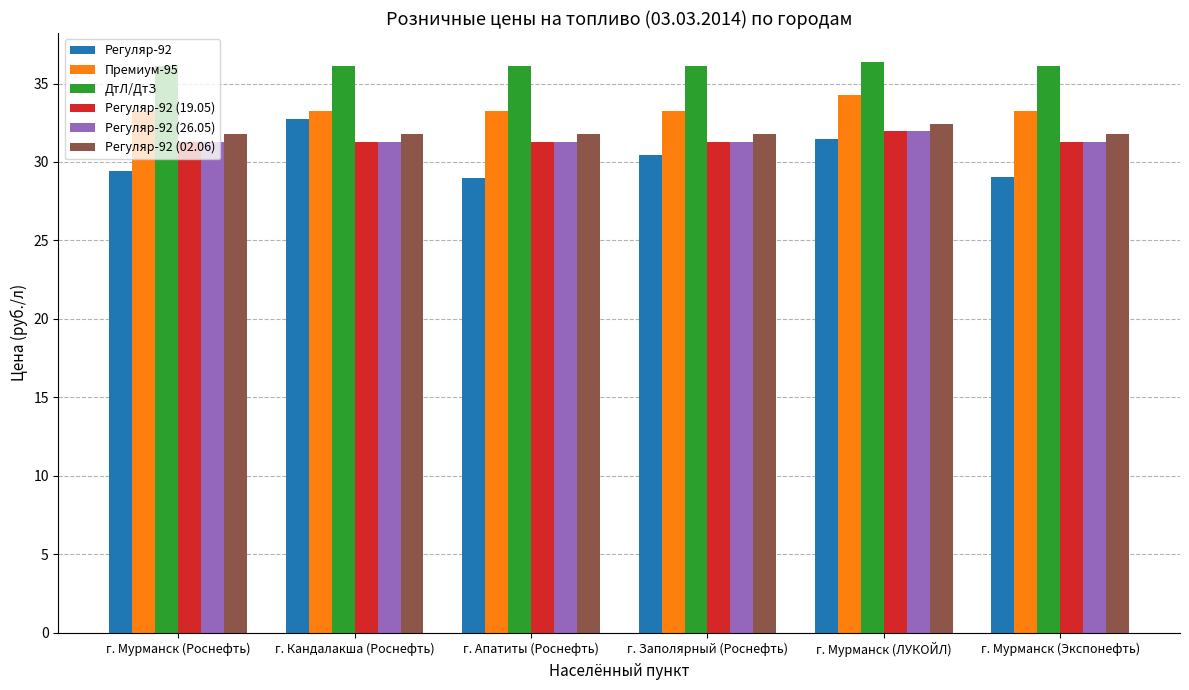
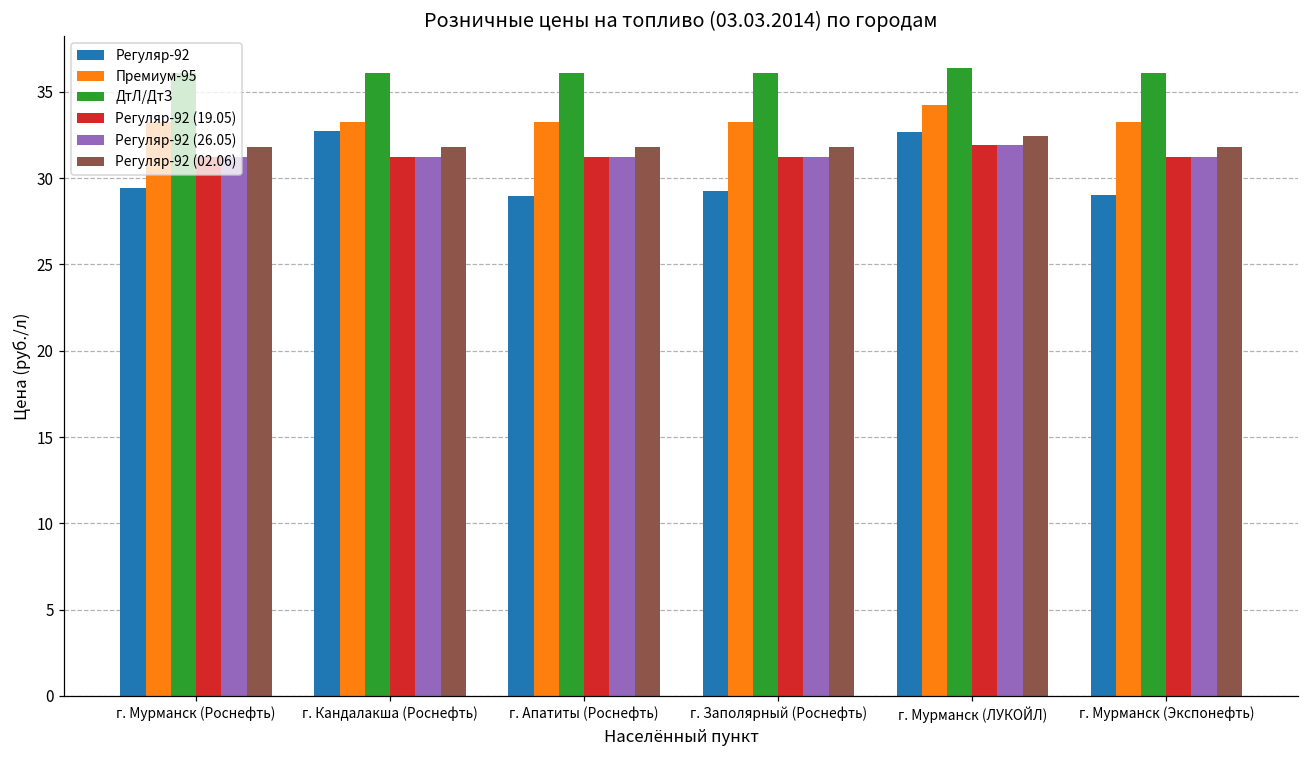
  {
    "Регуляр-92": {
      "г. Мурманск (Роснефть)": 29.4,
      "г. Кандалакша (Роснефть)": 32.8,
      "г. Апатиты (Роснефть)": 29.0,
-     "г. Заполярный (Роснефть)": 30.5,
-     "г. Мурманск (ЛУКОЙЛ)": 31.5,
+     "г. Заполярный (Роснефть)": 29.2,
+     "г. Мурманск (ЛУКОЙЛ)": 32.7,
      "г. Мурманск (Экспонефть)": 29.0
    },
    "Премиум-95": {
      "г. Кандалакша (Роснефть)": 33.3,
      "г. Апатиты (Роснефть)": 33.3,
      "г. Заполярный (Роснефть)": 33.3,
      "г. Мурманск (ЛУКОЙЛ)": 34.3,
      "г. Мурманск (Экспонефть)": 33.3
    },
    "ДтЛ/ДтЗ": {
      "г. Кандалакша (Роснефть)": 36.1,
      "г. Апатиты (Роснефть)": 36.1,
      "г. Заполярный (Роснефть)": 36.1,
      "г. Мурманск (ЛУКОЙЛ)": 36.4,
      "г. Мурманск (Экспонефть)": 36.1
    },
    "Регуляр-92 (19.05)": {
      "г. Кандалакша (Роснефть)": 31.3,
      "г. Апатиты (Роснефть)": 31.3,
      "г. Заполярный (Роснефть)": 31.3,
      "г. Мурманск (ЛУКОЙЛ)": 32.0,
      "г. Мурманск (Экспонефть)": 31.3
    },
    "Регуляр-92 (26.05)": {
      "г. Кандалакша (Роснефть)": 31.3,
      "г. Апатиты (Роснефть)": 31.3,
      "г. Заполярный (Роснефть)": 31.3,
      "г. Мурманск (ЛУКОЙЛ)": 32.0,
      "г. Мурманск (Экспонефть)": 31.3
    },
    "Регуляр-92 (02.06)": {
      "г. Мурманск (Роснефть)": 31.8,
      "г. Кандалакша (Роснефть)": 31.8,
      "г. Апатиты (Роснефть)": 31.8,
      "г. Заполярный (Роснефть)": 31.8,
      "г. Мурманск (ЛУКОЙЛ)": 32.5,
      "г. Мурманск (Экспонефть)": 31.8
    }
  }
